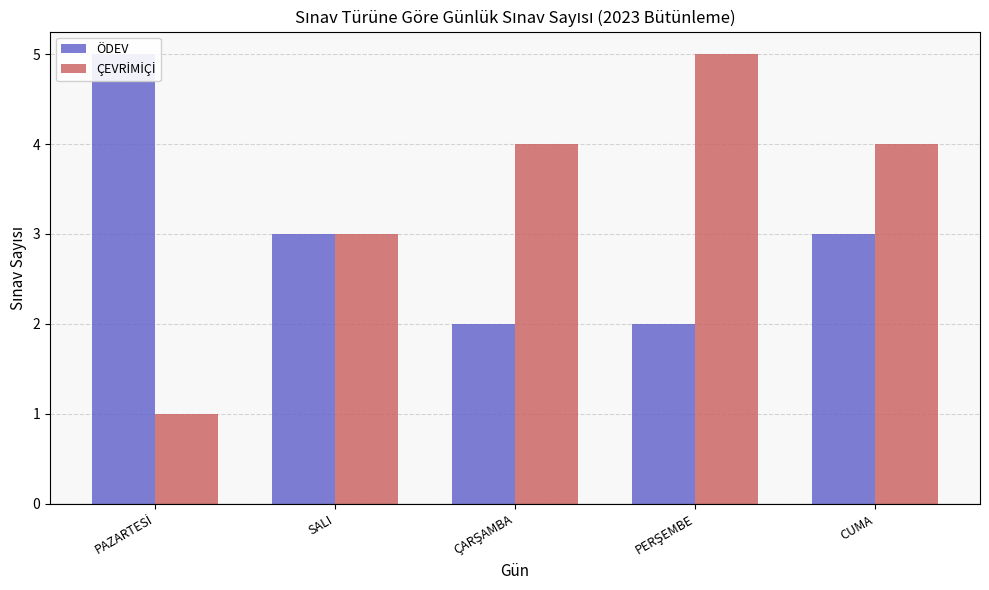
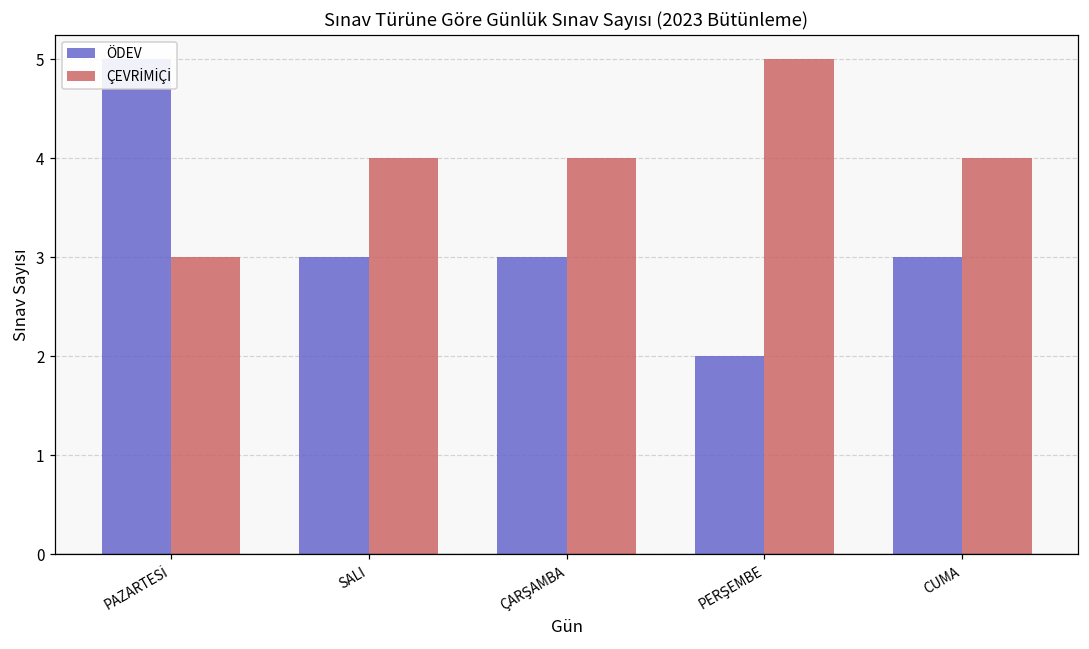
  {
    "ÖDEV": {
      "SALI": 3,
-     "ÇARŞAMBA": 2,
+     "ÇARŞAMBA": 3,
      "PERŞEMBE": 2,
      "CUMA": 3
    },
    "ÇEVRİMİÇİ": {
-     "PAZARTESİ": 1,
-     "SALI": 3,
+     "PAZARTESİ": 3,
+     "SALI": 4,
      "ÇARŞAMBA": 4,
      "PERŞEMBE": 5,
      "CUMA": 4
    }
  }
